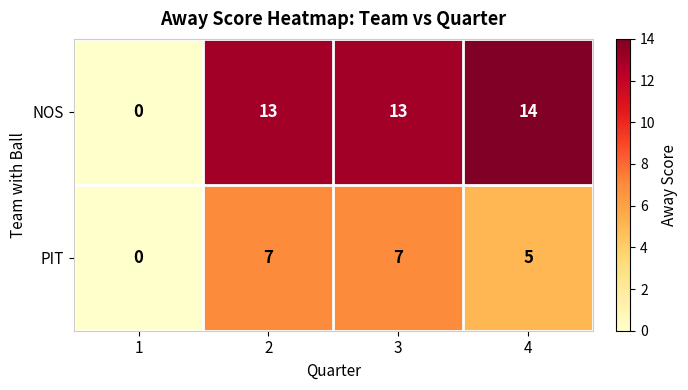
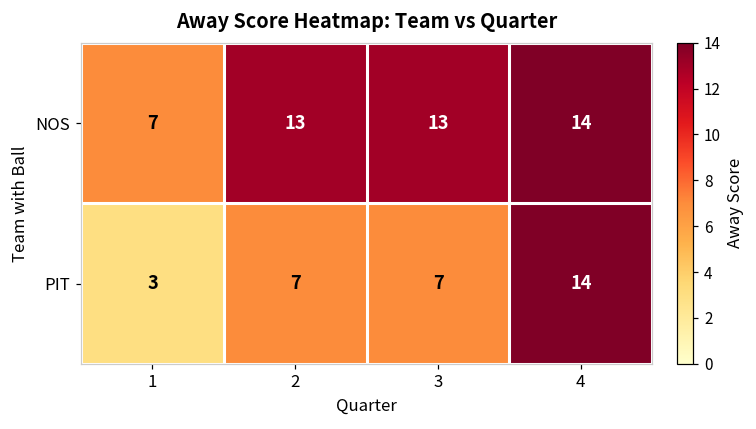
  {
    "NOS": {
-     "1": 0,
+     "1": 7,
      "2": 13,
      "3": 13,
      "4": 14
    },
    "PIT": {
-     "1": 0,
+     "1": 3,
      "2": 7,
      "3": 7,
-     "4": 5
+     "4": 14
    }
  }
